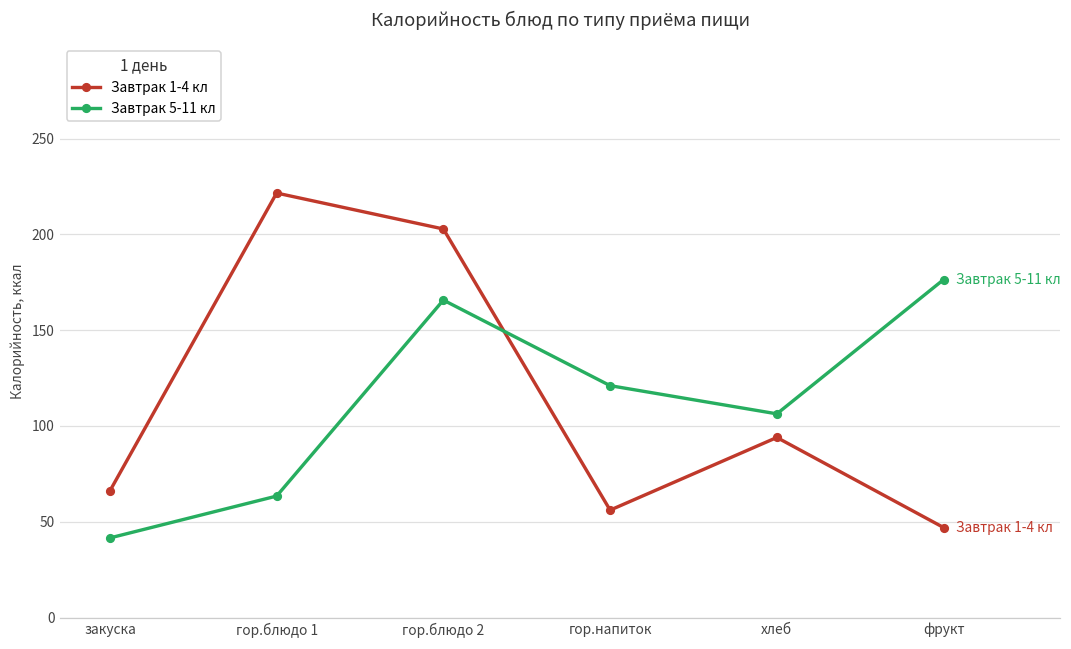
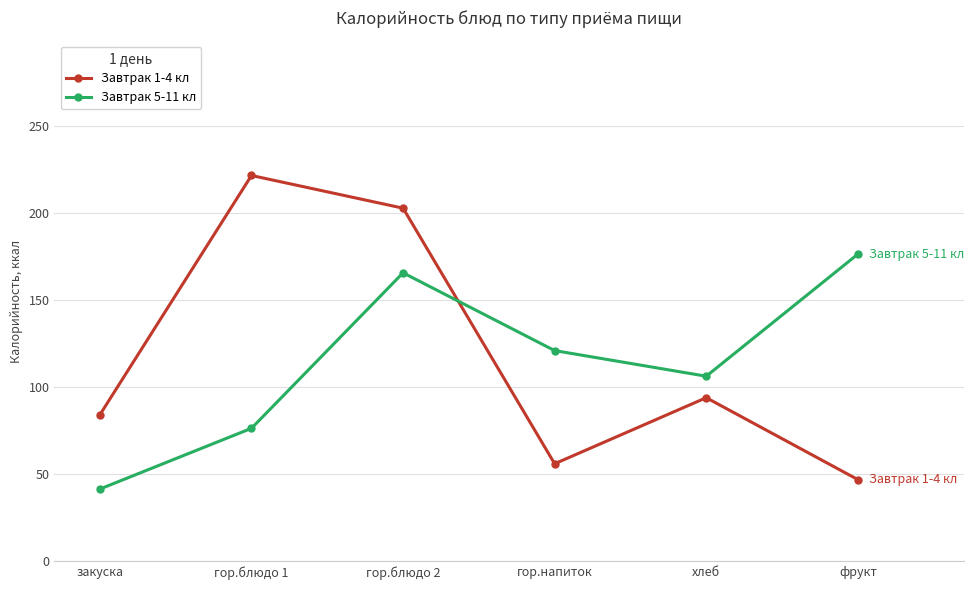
  {
    "Завтрак 1-4 кл": {
-     "закуска": 66,
+     "закуска": 84,
      "гор.блюдо 1": 222,
      "гор.блюдо 2": 203,
      "гор.напиток": 56,
      "хлеб": 94
    },
    "Завтрак 5-11 кл": {
      "закуска": 42,
-     "гор.блюдо 1": 63,
+     "гор.блюдо 1": 76,
      "гор.блюдо 2": 166,
      "гор.напиток": 121,
      "хлеб": 106
    }
  }
